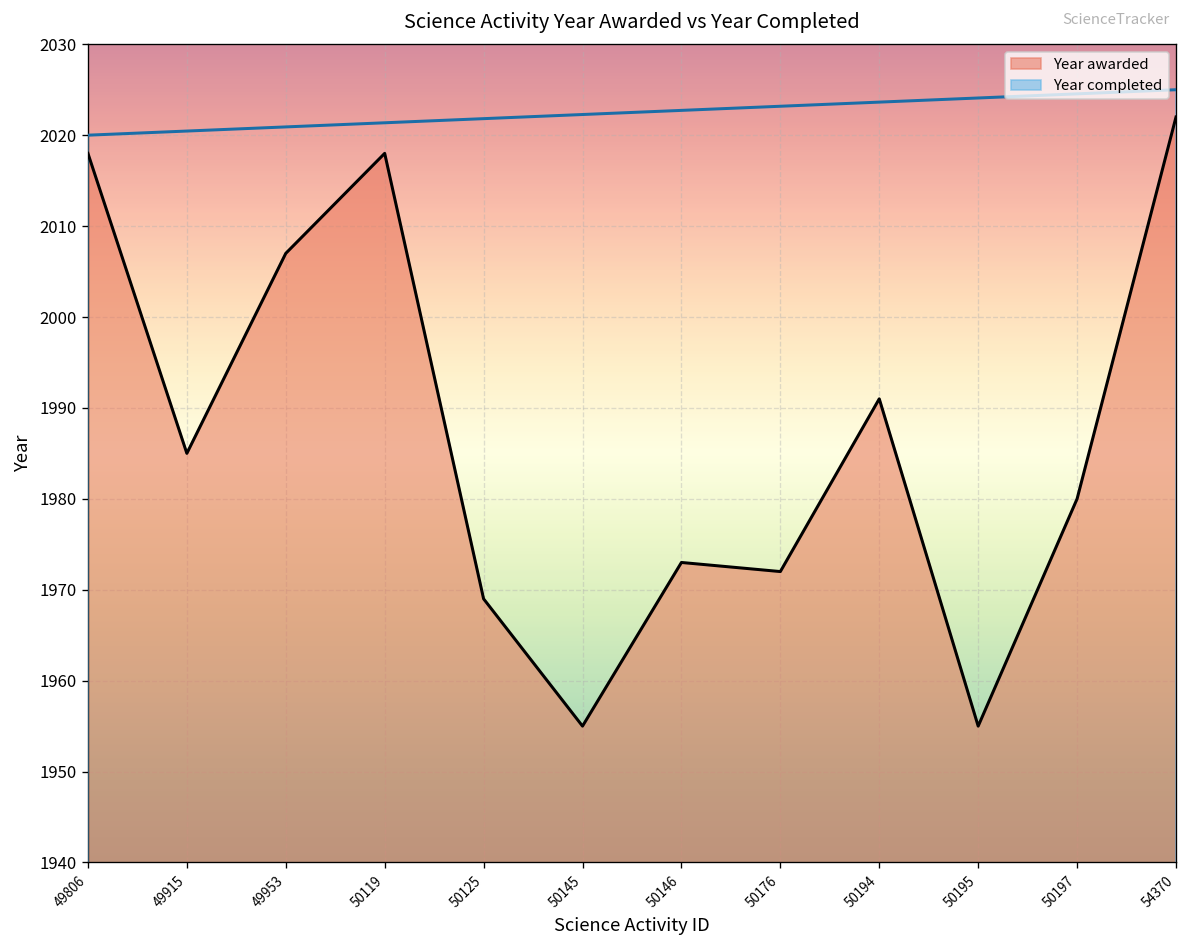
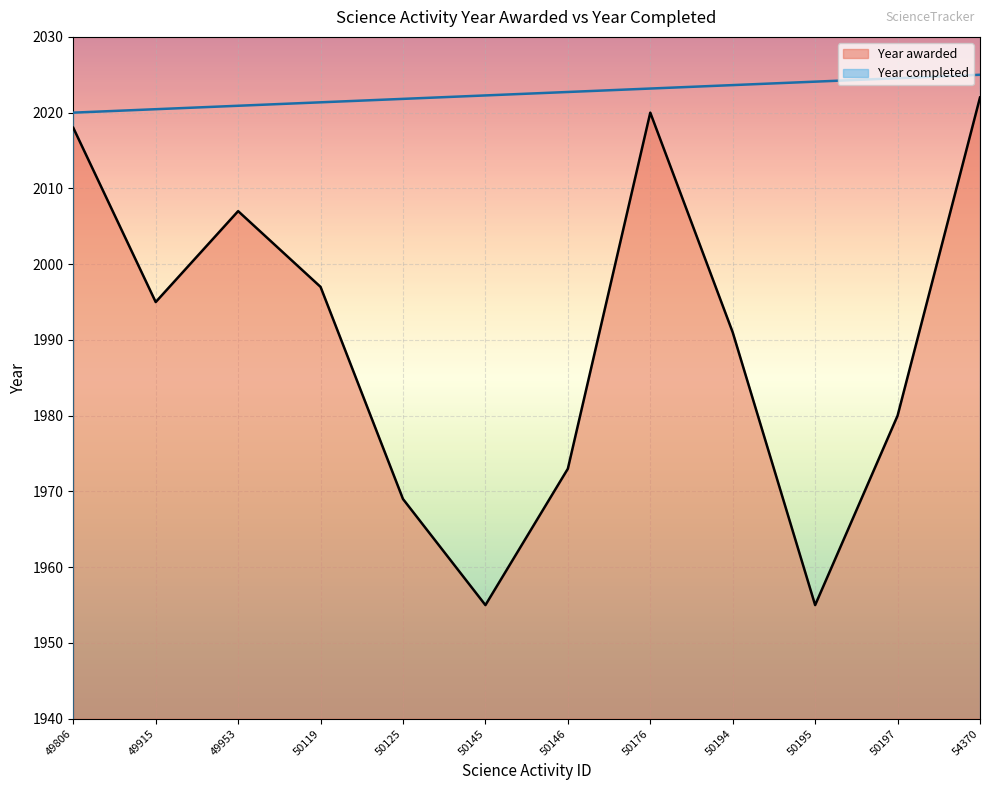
  {
    "Year awarded": {
      "49806": 2018,
-     "49915": 1985,
+     "49915": 1995,
      "49953": 2007,
-     "50119": 2018,
+     "50119": 1997,
      "50125": 1969,
      "50145": 1955,
      "50146": 1973,
-     "50176": 1972,
+     "50176": 2020,
      "50194": 1991,
      "50195": 1955,
      "50197": 1980,
      "54370": 2022
    }
  }
